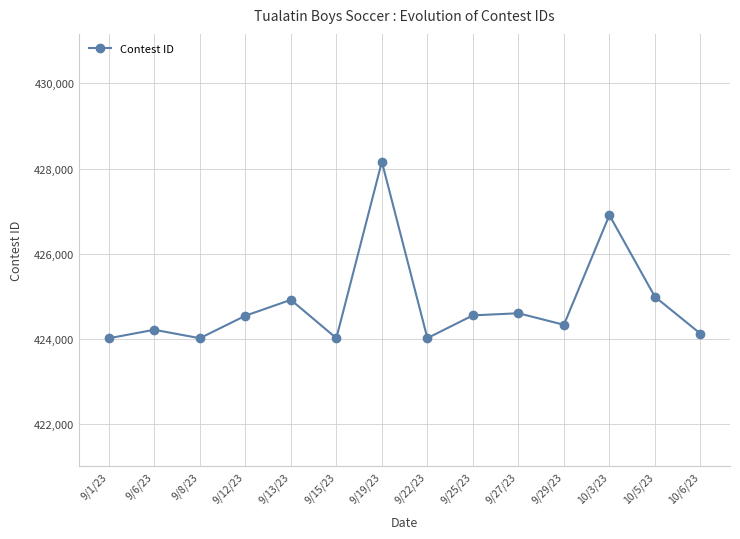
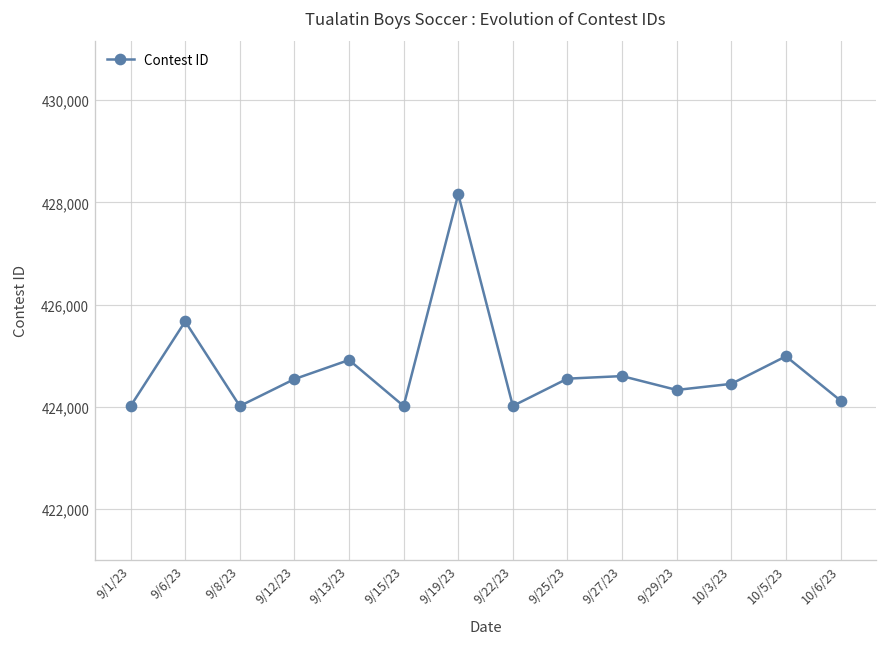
  {
    "9/1/23": "424,000",
-   "9/6/23": "424,200",
+   "9/6/23": "425,700",
    "9/8/23": "424,000",
    "9/12/23": "424,500",
    "9/13/23": "424,900",
    "9/15/23": "424,000",
    "9/19/23": "428,200",
    "9/22/23": "424,000",
    "9/25/23": "424,600",
    "9/27/23": "424,600",
    "9/29/23": "424,300",
-   "10/3/23": "426,900",
+   "10/3/23": "424,500",
    "10/5/23": "425,000",
    "10/6/23": "424,100"
  }
